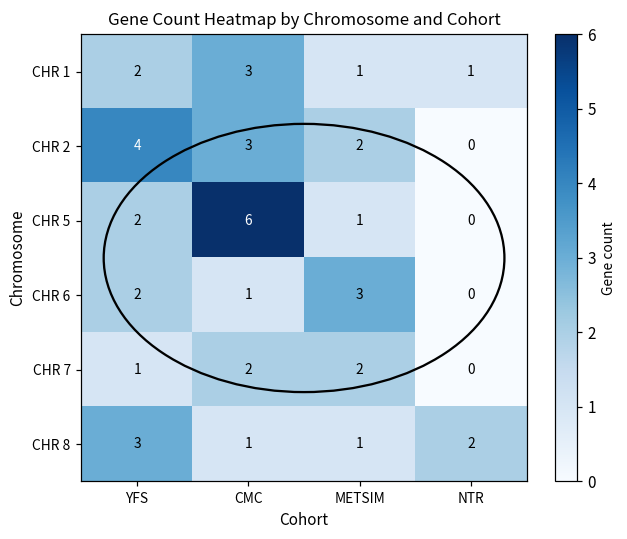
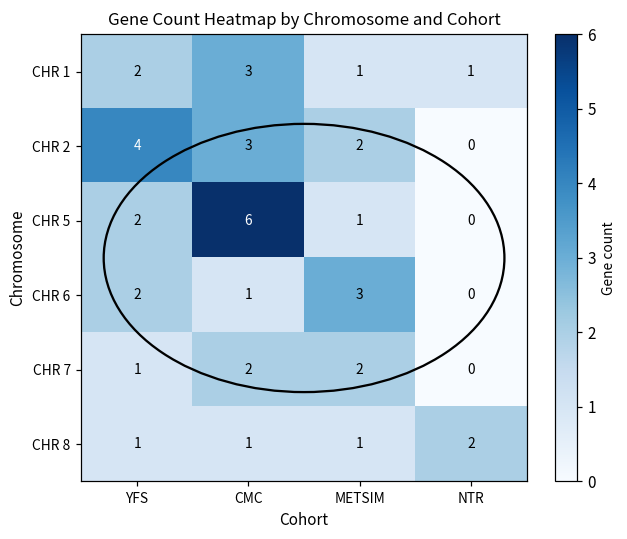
  {
    "CHR 1": {
      "YFS": 2,
      "CMC": 3,
      "METSIM": 1,
      "NTR": 1
    },
    "CHR 2": {
      "YFS": 4,
      "CMC": 3,
      "METSIM": 2,
      "NTR": 0
    },
    "CHR 5": {
      "YFS": 2,
      "CMC": 6,
      "METSIM": 1,
      "NTR": 0
    },
    "CHR 6": {
      "YFS": 2,
      "CMC": 1,
      "METSIM": 3,
      "NTR": 0
    },
    "CHR 7": {
      "YFS": 1,
      "CMC": 2,
      "METSIM": 2,
      "NTR": 0
    },
    "CHR 8": {
-     "YFS": 3,
+     "YFS": 1,
      "CMC": 1,
      "METSIM": 1,
      "NTR": 2
    }
  }
